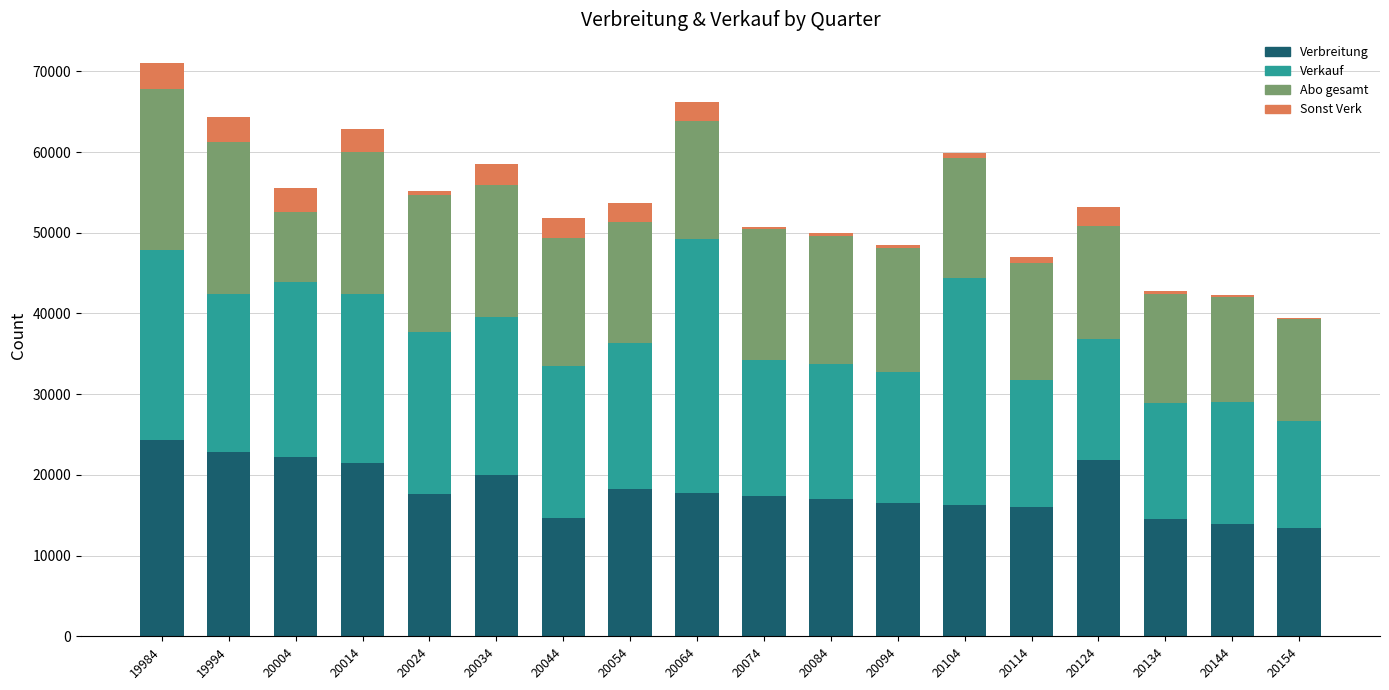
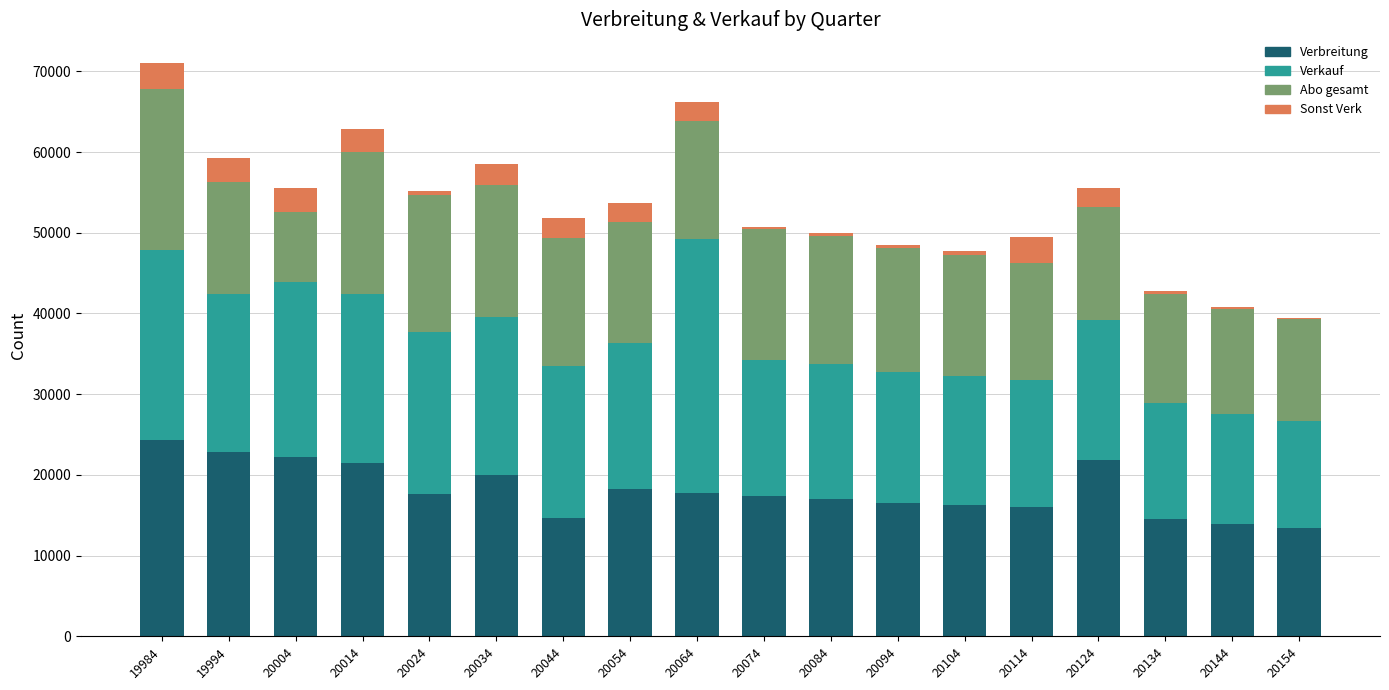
  {
    "Verbreitung": {
      "19984": 24000,
      "19994": 23000,
      "20004": 22000,
      "20014": 21000,
      "20024": 18000,
      "20034": 20000,
      "20044": 15000,
      "20054": 18000,
      "20064": 18000,
      "20074": 17000,
      "20084": 17000,
      "20094": 17000,
      "20104": 16000,
      "20114": 16000,
      "20124": 22000,
      "20134": 15000,
      "20144": 14000,
      "20154": 13000
    },
    "Verkauf": {
      "19984": 24000,
      "19994": 20000,
      "20004": 22000,
      "20014": 21000,
      "20024": 20000,
      "20034": 19000,
      "20044": 19000,
      "20054": 18000,
      "20064": 31000,
      "20074": 17000,
      "20084": 17000,
      "20094": 16000,
-     "20104": 28000,
+     "20104": 16000,
      "20114": 16000,
-     "20124": 15000,
+     "20124": 17000,
      "20134": 14000,
-     "20144": 15000,
+     "20144": 14000,
      "20154": 13000
    },
    "Abo gesamt": {
      "19984": 20000,
-     "19994": 19000,
+     "19994": 14000,
      "20004": 9000,
      "20014": 18000,
      "20024": 17000,
      "20034": 16000,
      "20044": 16000,
      "20054": 15000,
      "20064": 15000,
      "20074": 16000,
      "20084": 16000,
      "20094": 15000,
      "20104": 15000,
      "20114": 14000,
      "20124": 14000,
      "20134": 13000,
      "20144": 13000,
      "20154": 13000
    },
    "Sonst Verk": {
      "19984": 3000,
      "19994": 3000,
      "20004": 3000,
      "20014": 3000,
      "20024": 1000,
      "20034": 3000,
      "20044": 2000,
      "20054": 2000,
      "20064": 2000,
      "20084": 0,
      "20094": 0,
      "20104": 1000,
-     "20114": 1000,
+     "20114": 3000,
      "20124": 2000,
      "20134": 0
    }
  }
